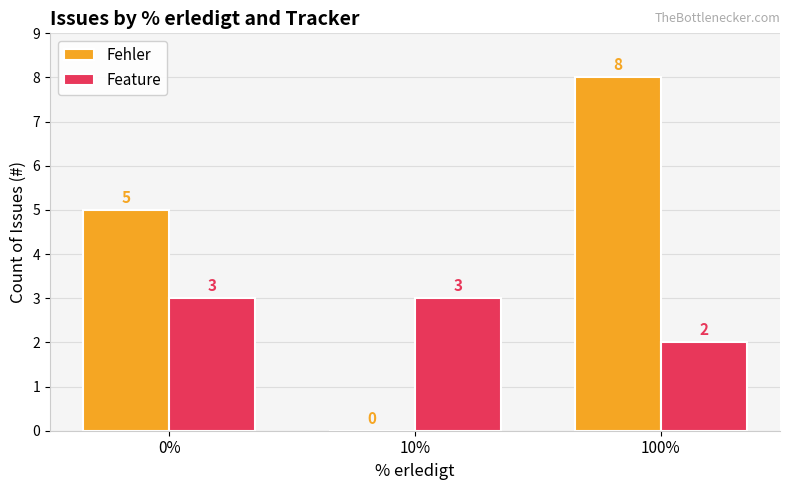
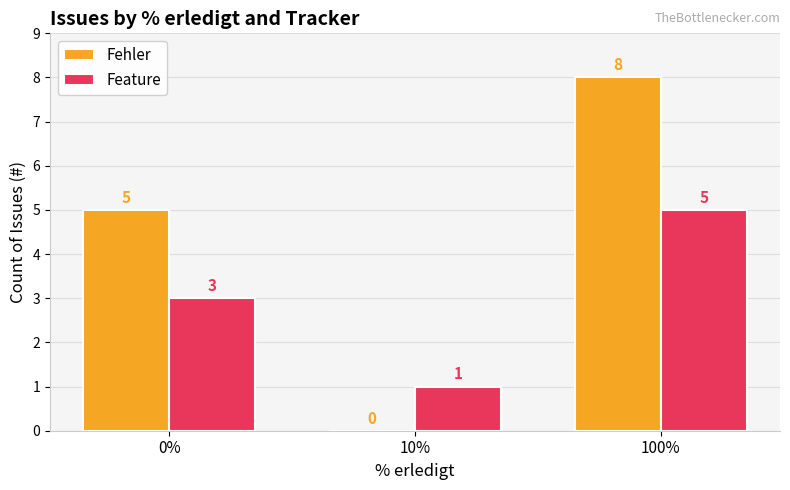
  {
    "Fehler": {
      "0%": 5,
      "10%": 0,
      "100%": 8
    },
    "Feature": {
      "0%": 3,
-     "10%": 3,
-     "100%": 2
+     "10%": 1,
+     "100%": 5
    }
  }
